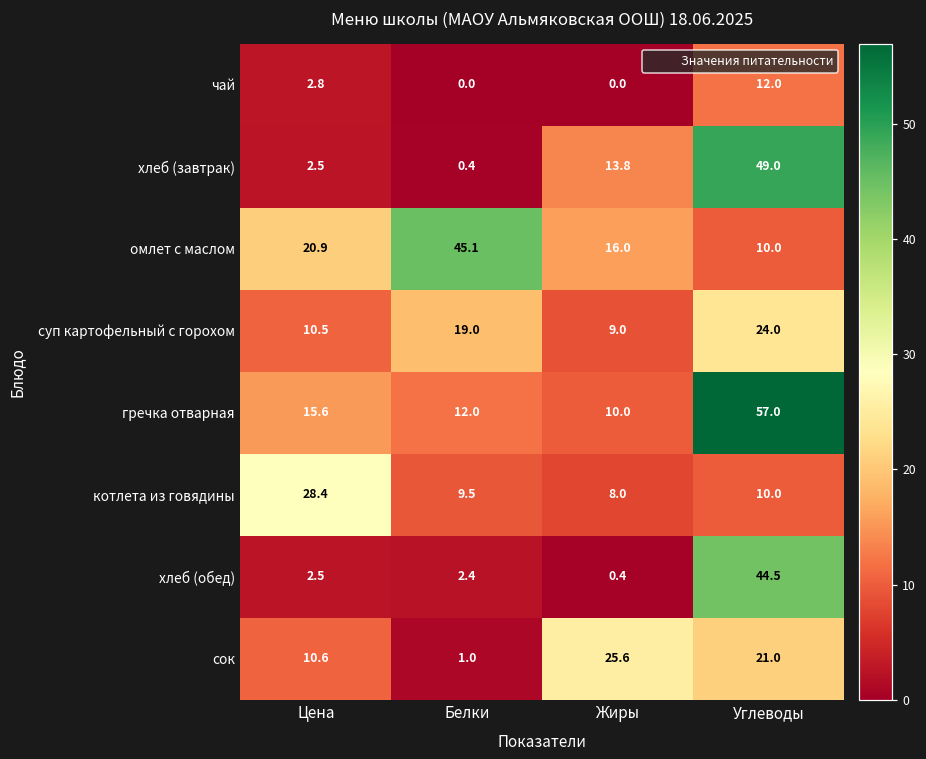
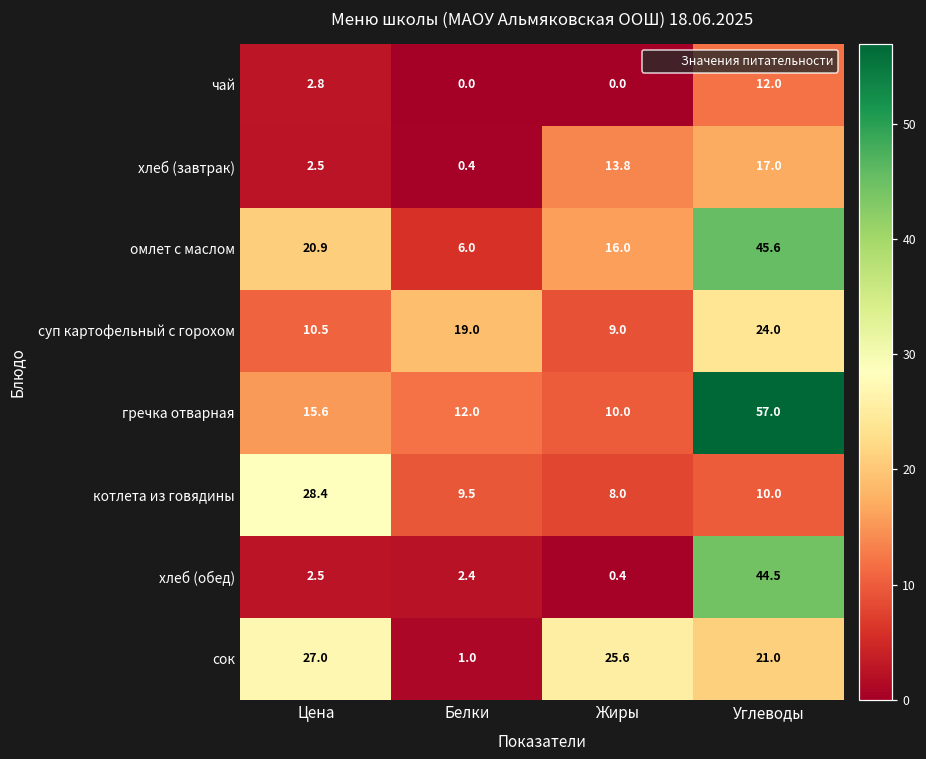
  {
    "чай": {
      "Цена": 2.8,
      "Белки": 0.0,
      "Жиры": 0.0,
      "Углеводы": 12.0
    },
    "хлеб (завтрак)": {
      "Цена": 2.5,
      "Белки": 0.4,
      "Жиры": 13.8,
-     "Углеводы": 49.0
+     "Углеводы": 17.0
    },
    "омлет с маслом": {
      "Цена": 20.9,
-     "Белки": 45.1,
+     "Белки": 6.0,
      "Жиры": 16.0,
-     "Углеводы": 10.0
+     "Углеводы": 45.6
    },
    "суп картофельный с горохом": {
      "Цена": 10.5,
      "Белки": 19.0,
      "Жиры": 9.0,
      "Углеводы": 24.0
    },
    "гречка отварная": {
      "Цена": 15.6,
      "Белки": 12.0,
      "Жиры": 10.0,
      "Углеводы": 57.0
    },
    "котлета из говядины": {
      "Цена": 28.4,
      "Белки": 9.5,
      "Жиры": 8.0,
      "Углеводы": 10.0
    },
    "хлеб (обед)": {
      "Цена": 2.5,
      "Белки": 2.4,
      "Жиры": 0.4,
      "Углеводы": 44.5
    },
    "сок": {
-     "Цена": 10.6,
+     "Цена": 27.0,
      "Белки": 1.0,
      "Жиры": 25.6,
      "Углеводы": 21.0
    }
  }
